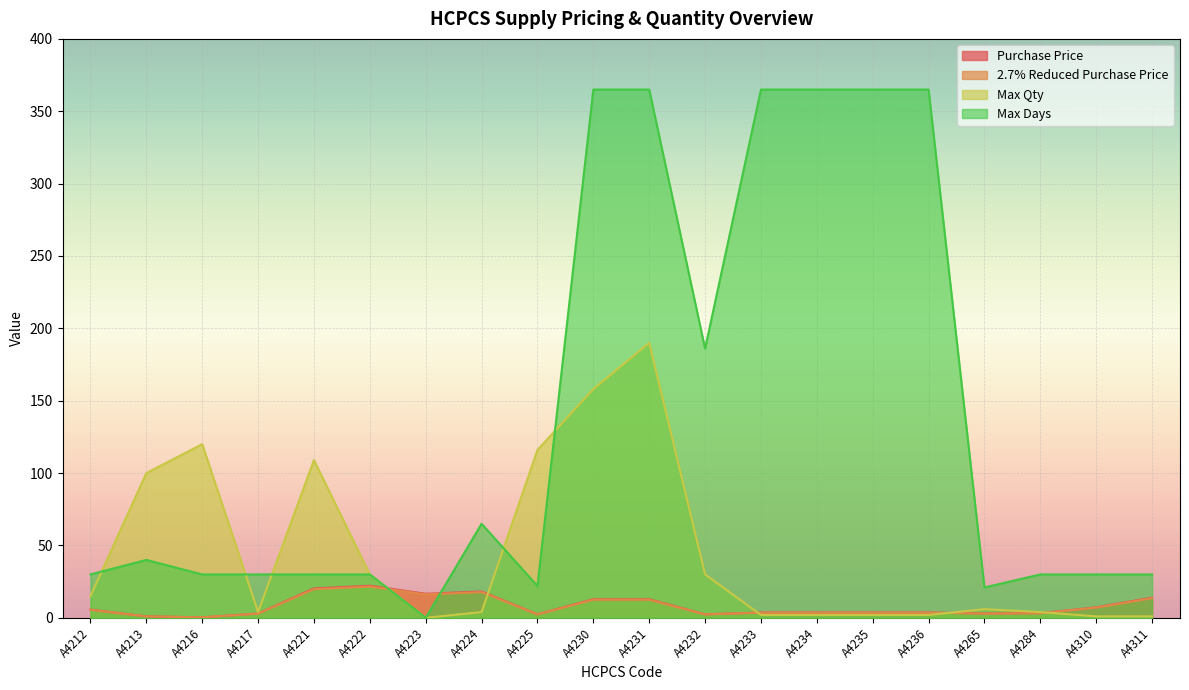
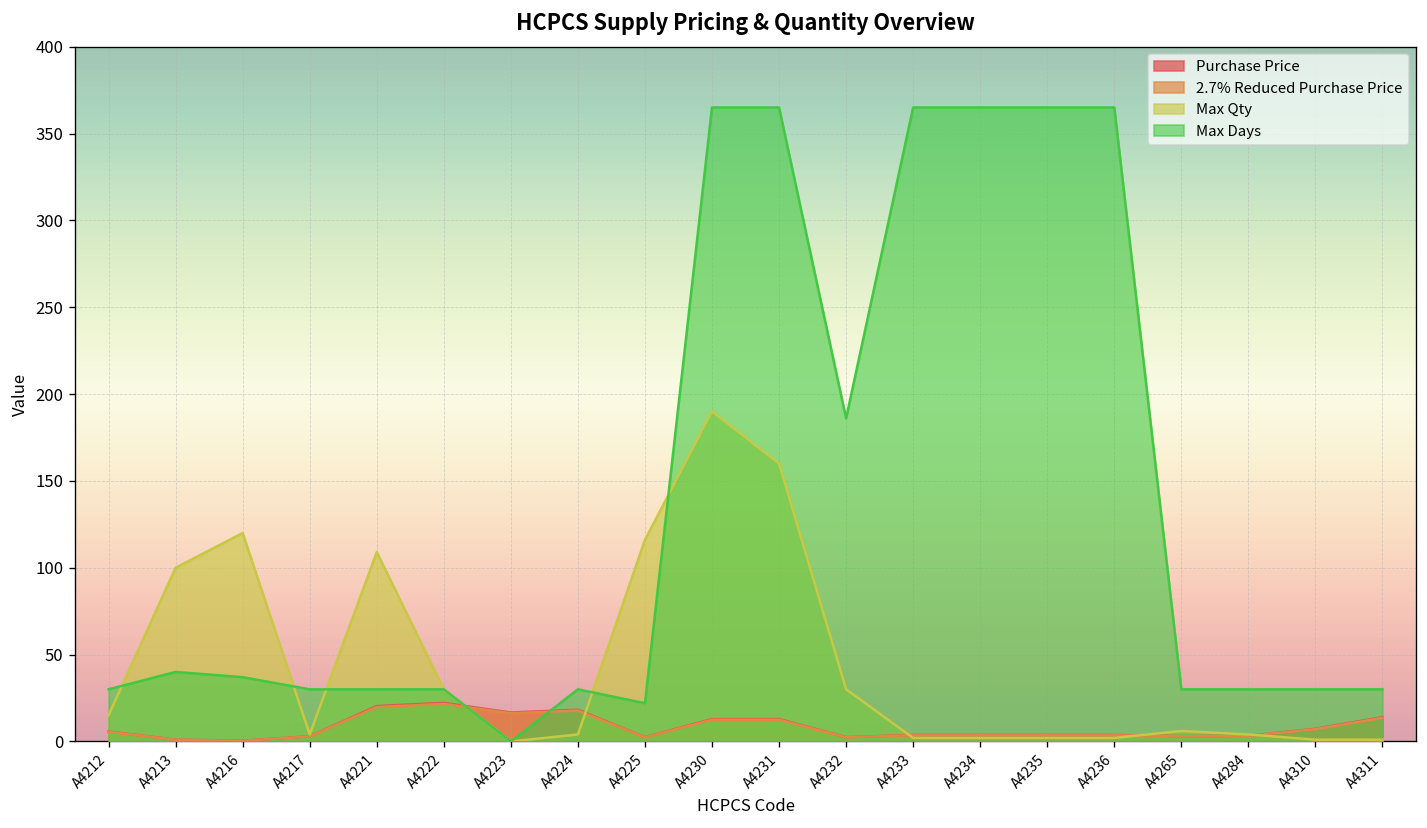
  {
    "Max Qty": {
      "A4212": 15,
      "A4213": 100,
      "A4216": 120,
      "A4221": 109,
      "A4224": 4,
      "A4225": 116,
-     "A4230": 158,
-     "A4231": 190,
+     "A4230": 190,
+     "A4231": 160,
      "A4232": 30,
      "A4265": 6,
      "A4310": 1,
      "A4311": 1
    },
    "Max Days": {
      "A4212": 30,
      "A4213": 40,
-     "A4216": 30,
+     "A4216": 37,
      "A4217": 30,
      "A4221": 30,
-     "A4224": 65,
+     "A4224": 30,
      "A4225": 22,
      "A4230": 365,
      "A4231": 365,
      "A4232": 186,
      "A4233": 365,
      "A4234": 365,
      "A4235": 365,
      "A4236": 365,
-     "A4265": 21,
+     "A4265": 30,
      "A4284": 30,
      "A4310": 30,
      "A4311": 30
    }
  }
